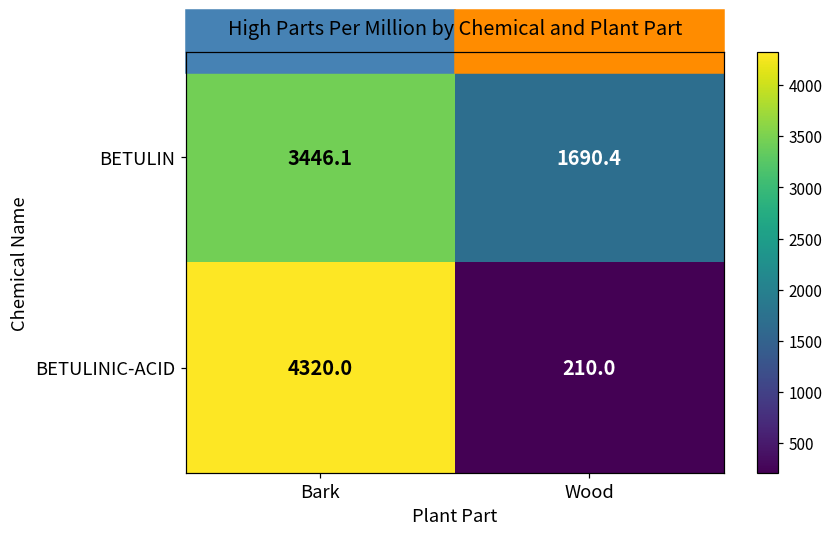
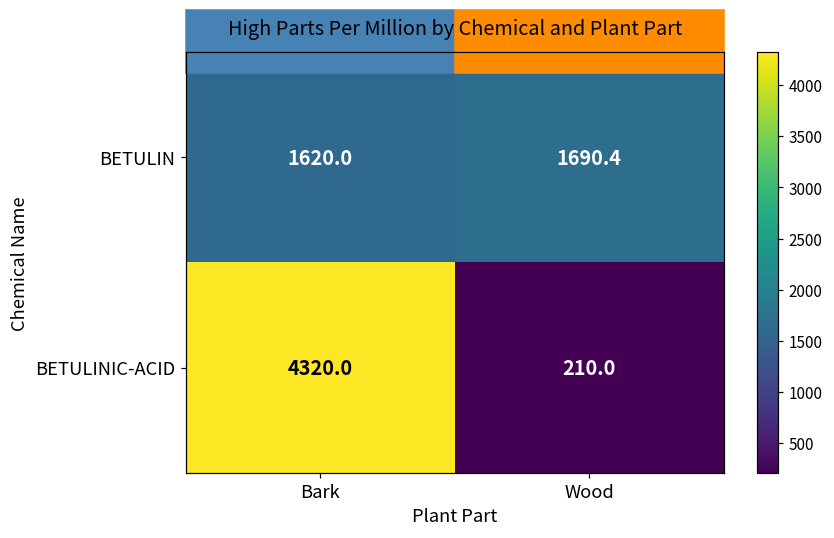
  {
    "BETULIN": {
-     "Bark": 3446.1,
+     "Bark": 1620.0,
      "Wood": 1690.4
    },
    "BETULINIC-ACID": {
      "Bark": 4320.0,
      "Wood": 210.0
    }
  }
